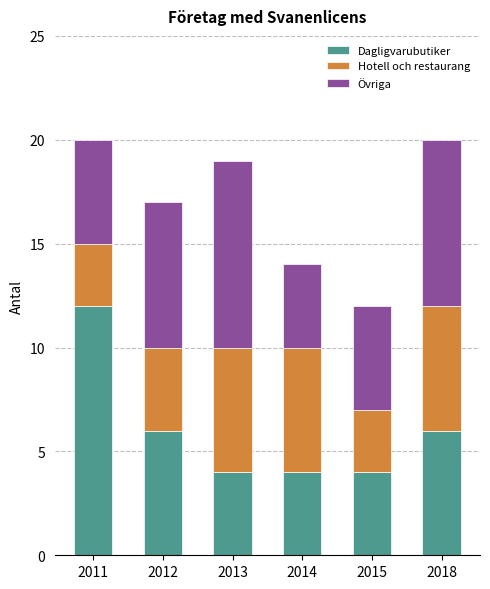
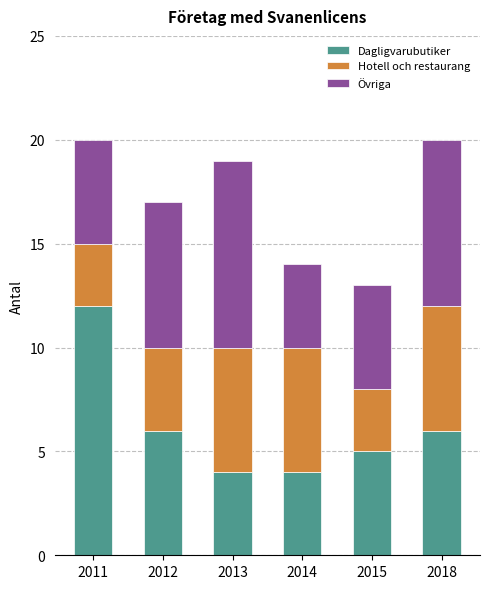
  {
    "Dagligvarubutiker": {
      "2011": 12,
      "2012": 6,
      "2013": 4,
      "2014": 4,
-     "2015": 4,
+     "2015": 5,
      "2018": 6
    },
    "Hotell och restaurang": {
      "2011": 3,
      "2012": 4,
      "2013": 6,
      "2014": 6,
      "2015": 3,
      "2018": 6
    },
    "Övriga": {
      "2011": 5,
      "2012": 7,
      "2013": 9,
      "2014": 4,
      "2015": 5,
      "2018": 8
    }
  }
